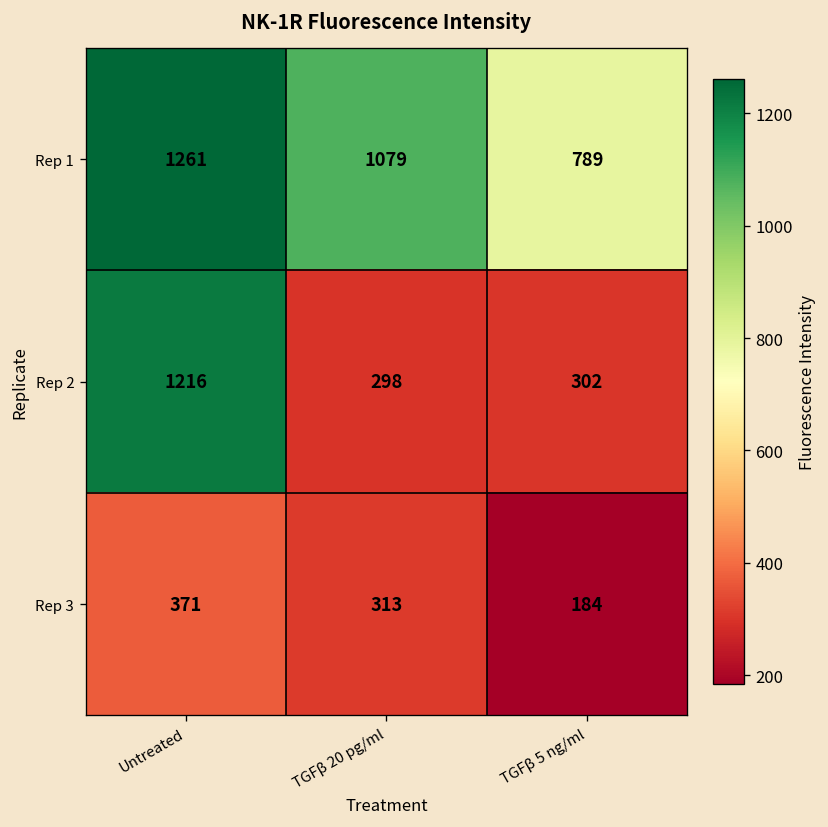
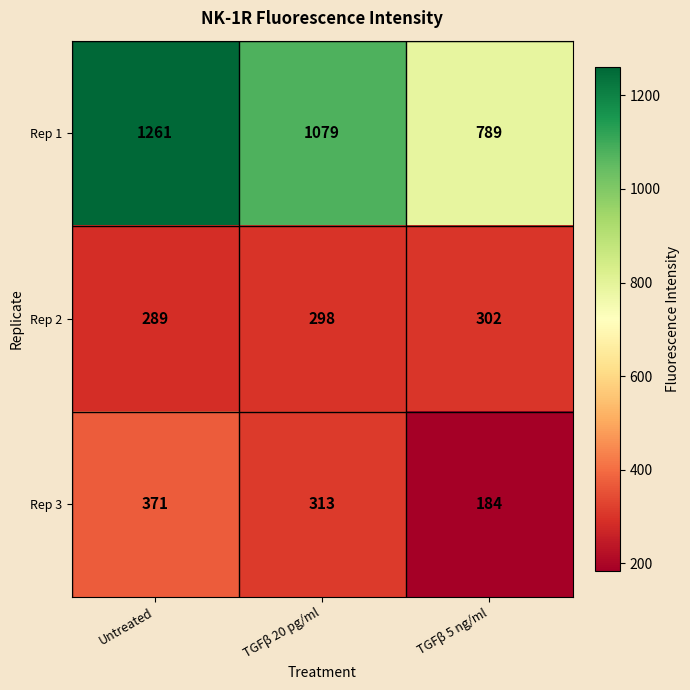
  {
    "Rep 1": {
      "Untreated": 1261,
      "TGFβ 20 pg/ml": 1079,
      "TGFβ 5 ng/ml": 789
    },
    "Rep 2": {
-     "Untreated": 1216,
+     "Untreated": 289,
      "TGFβ 20 pg/ml": 298,
      "TGFβ 5 ng/ml": 302
    },
    "Rep 3": {
      "Untreated": 371,
      "TGFβ 20 pg/ml": 313,
      "TGFβ 5 ng/ml": 184
    }
  }
